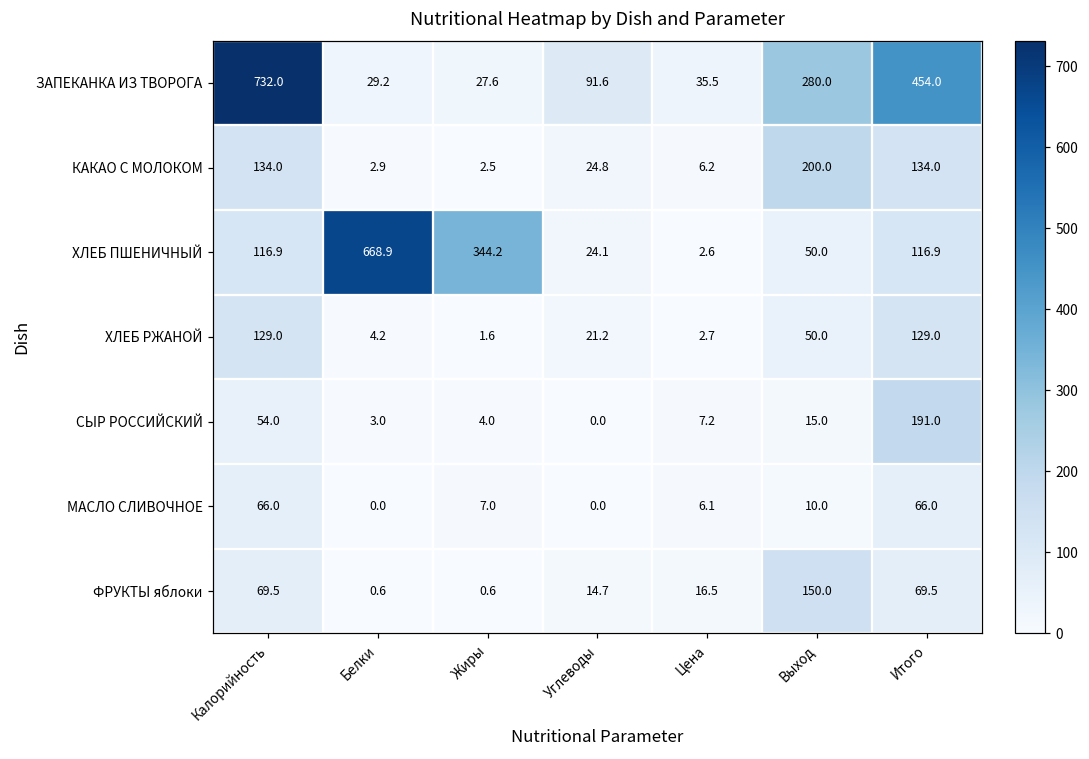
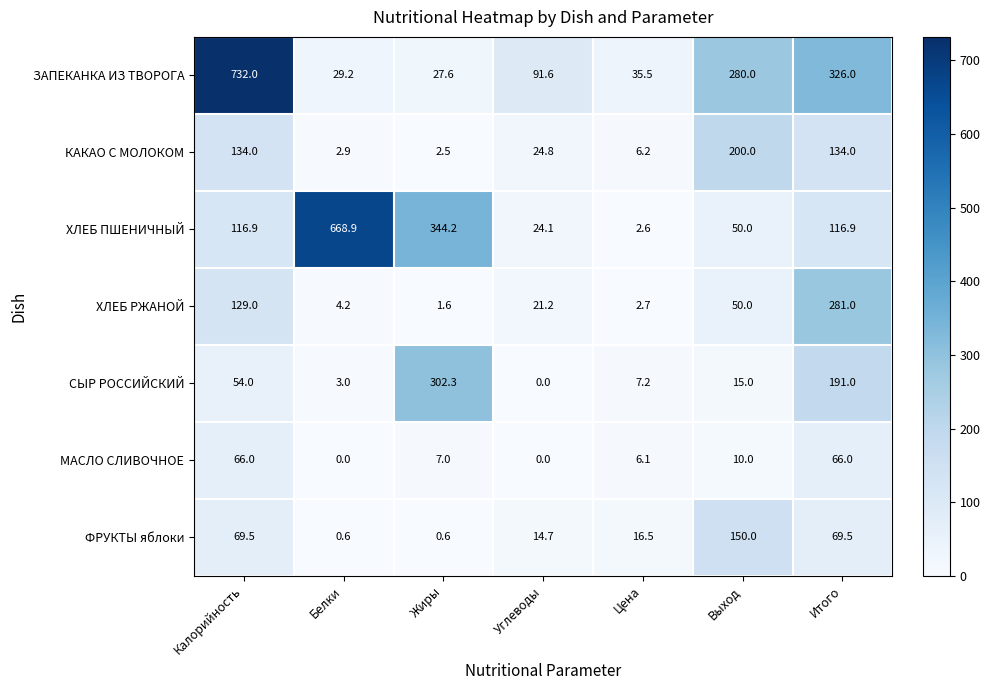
  {
    "ЗАПЕКАНКА ИЗ ТВОРОГА": {
      "Калорийность": 732.0,
      "Белки": 29.2,
      "Жиры": 27.6,
      "Углеводы": 91.6,
      "Цена": 35.5,
      "Выход": 280.0,
-     "Итого": 454.0
+     "Итого": 326.0
    },
    "КАКАО С МОЛОКОМ": {
      "Калорийность": 134.0,
      "Белки": 2.9,
      "Жиры": 2.5,
      "Углеводы": 24.8,
      "Цена": 6.2,
      "Выход": 200.0,
      "Итого": 134.0
    },
    "ХЛЕБ ПШЕНИЧНЫЙ": {
      "Калорийность": 116.9,
      "Белки": 668.9,
      "Жиры": 344.2,
      "Углеводы": 24.1,
      "Цена": 2.6,
      "Выход": 50.0,
      "Итого": 116.9
    },
    "ХЛЕБ РЖАНОЙ": {
      "Калорийность": 129.0,
      "Белки": 4.2,
      "Жиры": 1.6,
      "Углеводы": 21.2,
      "Цена": 2.7,
      "Выход": 50.0,
-     "Итого": 129.0
+     "Итого": 281.0
    },
    "СЫР РОССИЙСКИЙ": {
      "Калорийность": 54.0,
      "Белки": 3.0,
-     "Жиры": 4.0,
+     "Жиры": 302.3,
      "Углеводы": 0.0,
      "Цена": 7.2,
      "Выход": 15.0,
      "Итого": 191.0
    },
    "МАСЛО СЛИВОЧНОЕ": {
      "Калорийность": 66.0,
      "Белки": 0.0,
      "Жиры": 7.0,
      "Углеводы": 0.0,
      "Цена": 6.1,
      "Выход": 10.0,
      "Итого": 66.0
    },
    "ФРУКТЫ яблоки": {
      "Калорийность": 69.5,
      "Белки": 0.6,
      "Жиры": 0.6,
      "Углеводы": 14.7,
      "Цена": 16.5,
      "Выход": 150.0,
      "Итого": 69.5
    }
  }
